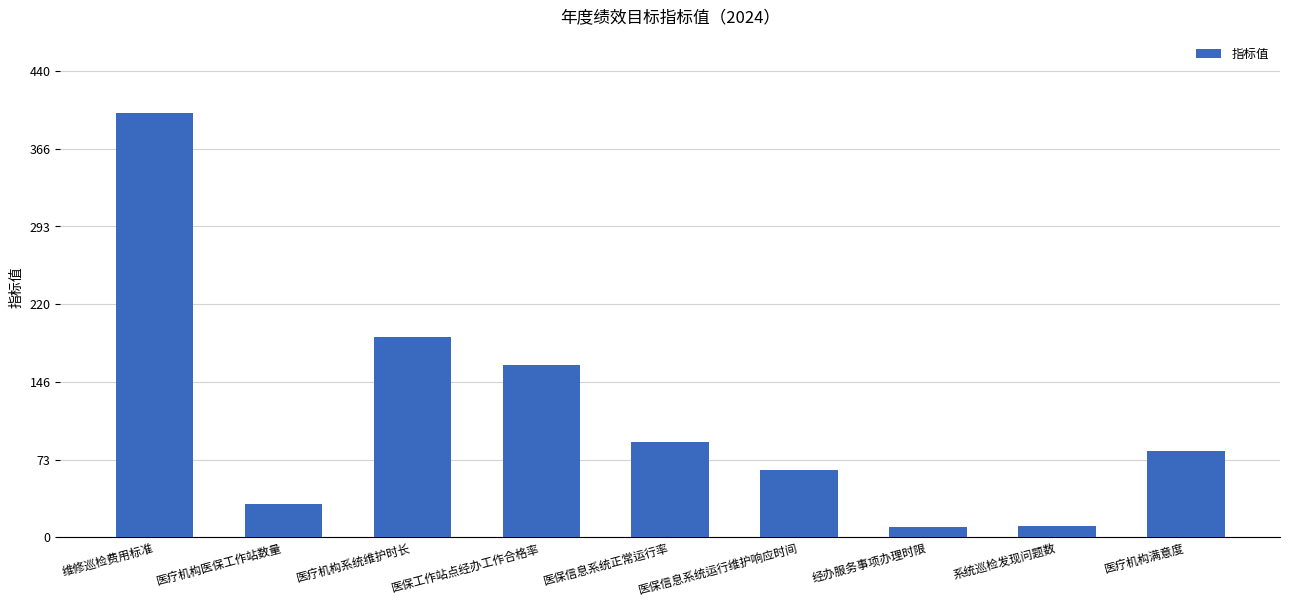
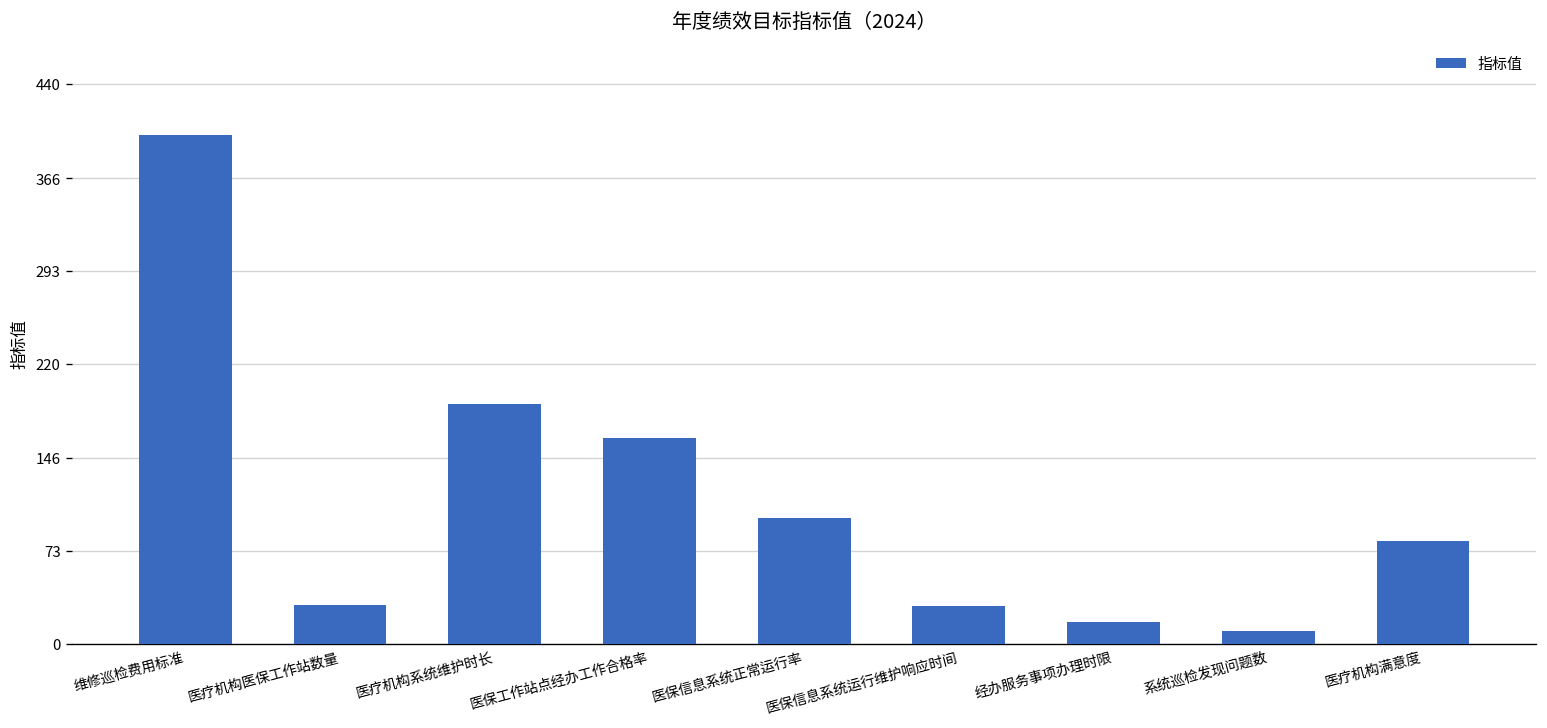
  {
    "维修巡检费用标准": 400,
    "医疗机构医保工作站数量": 31,
    "医疗机构系统维护时长": 189,
    "医保工作站点经办工作合格率": 162,
-   "医保信息系统正常运行率": 90,
-   "医保信息系统运行维护响应时间": 63,
-   "经办服务事项办理时限": 9,
+   "医保信息系统正常运行率": 99,
+   "医保信息系统运行维护响应时间": 30,
+   "经办服务事项办理时限": 17,
    "系统巡检发现问题数": 10,
    "医疗机构满意度": 81
  }
